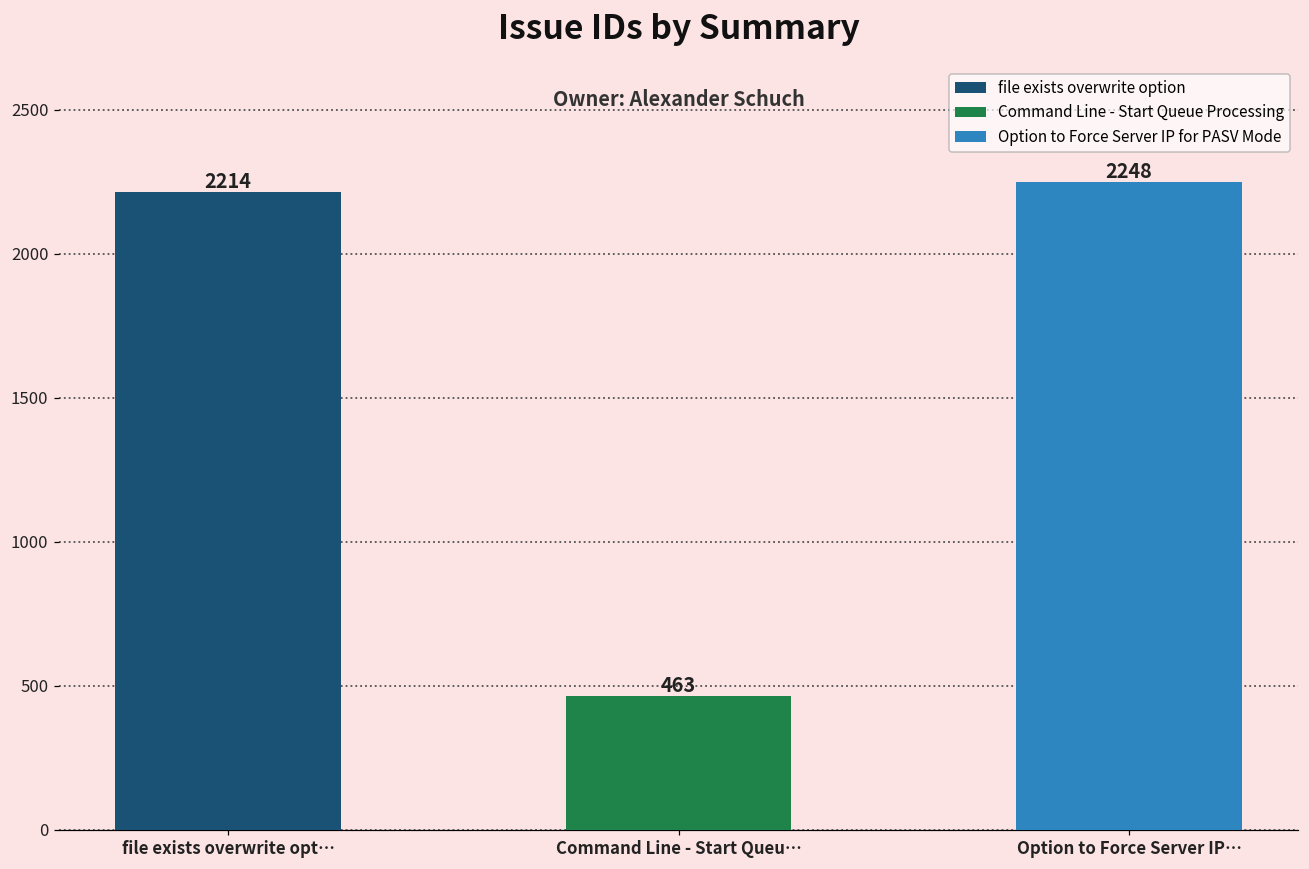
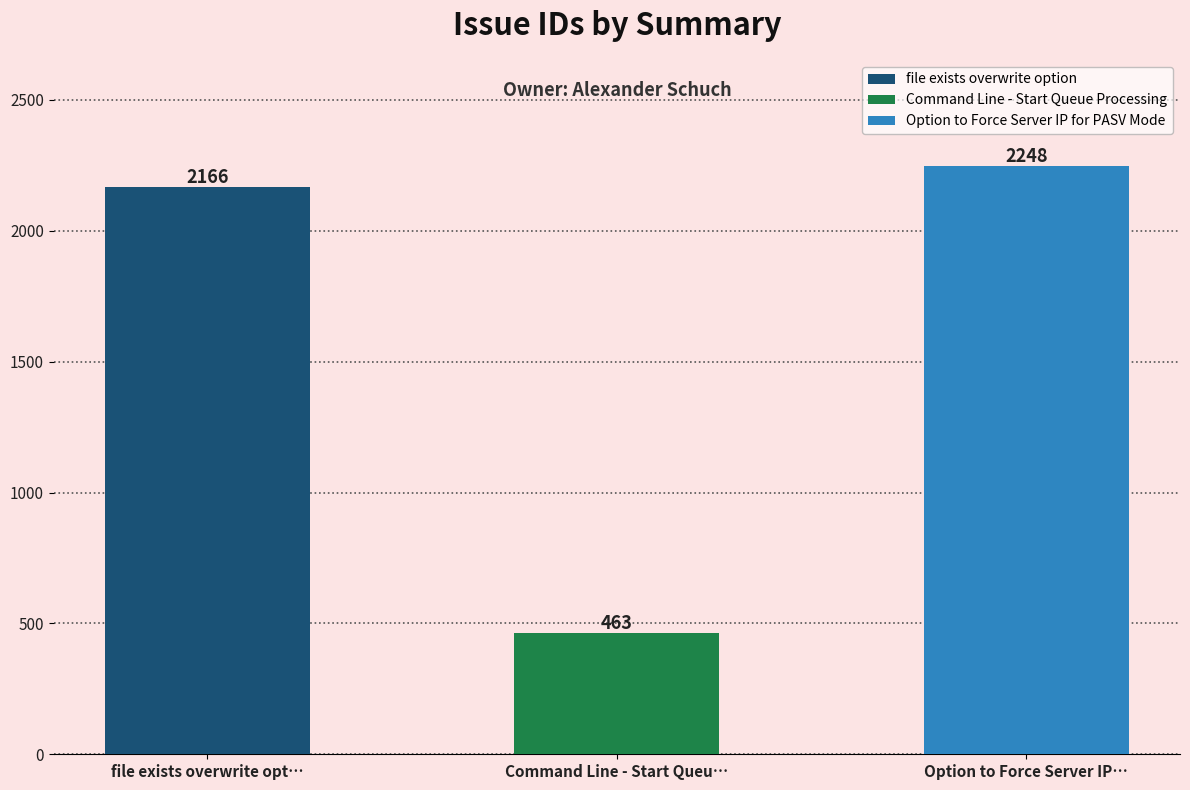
  {
-   "file exists overwrite opt…": 2214,
+   "file exists overwrite opt…": 2166,
    "Command Line - Start Queu…": 463,
    "Option to Force Server IP…": 2248
  }
